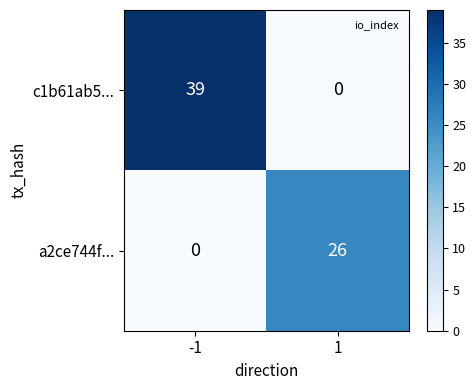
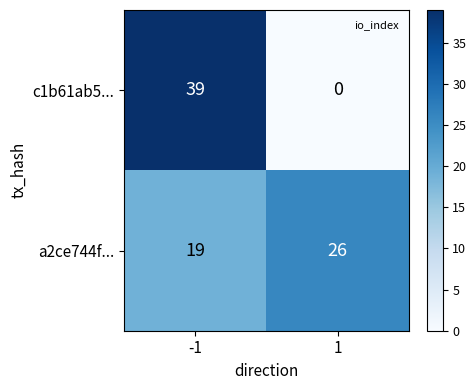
  {
    "c1b61ab5...": {
      "-1": 39,
      "1": 0
    },
    "a2ce744f...": {
-     "-1": 0,
+     "-1": 19,
      "1": 26
    }
  }
